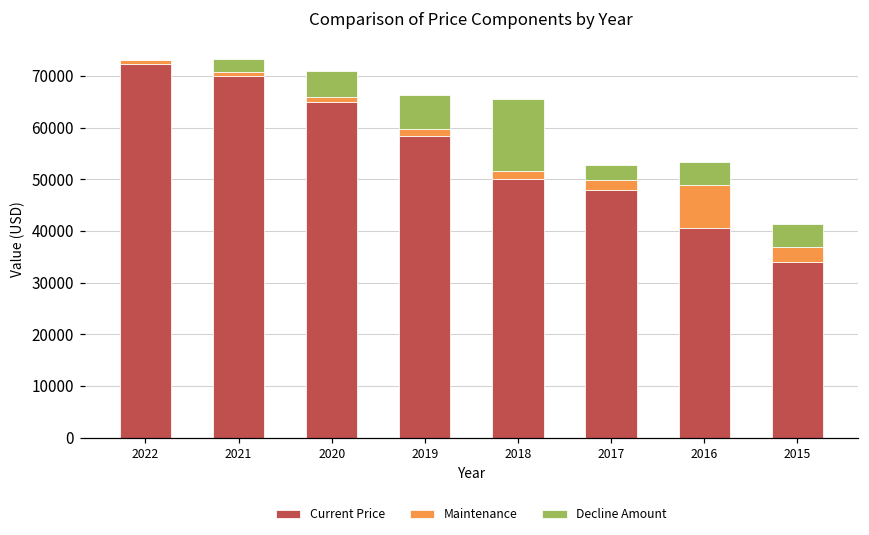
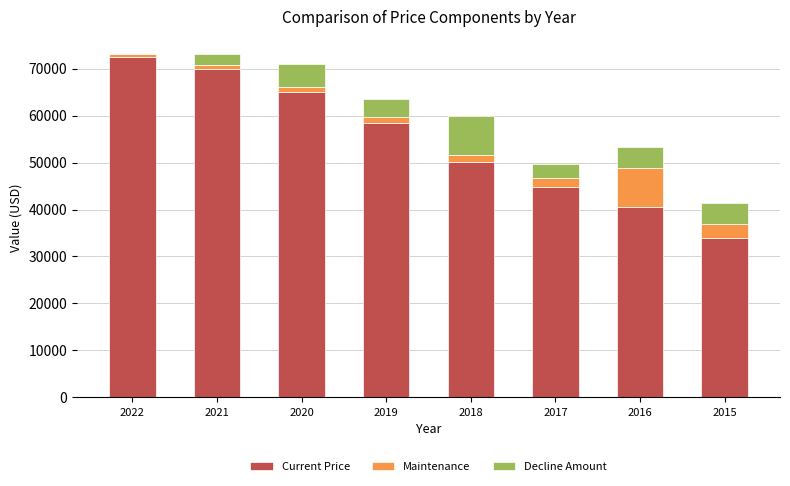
  {
    "Current Price": {
      "2022": 72000,
      "2021": 70000,
      "2020": 65000,
      "2019": 58000,
      "2018": 50000,
-     "2017": 48000,
+     "2017": 45000,
      "2016": 41000,
      "2015": 34000
    },
    "Maintenance": {
      "2022": 1000,
      "2021": 1000,
      "2020": 1000,
      "2019": 1000,
      "2018": 2000,
      "2017": 2000,
      "2016": 8000,
      "2015": 3000
    },
    "Decline Amount": {
      "2022": 0,
      "2021": 2000,
      "2020": 5000,
-     "2019": 7000,
-     "2018": 14000,
+     "2019": 4000,
+     "2018": 8000,
      "2017": 3000,
      "2016": 4000,
      "2015": 4000
    }
  }
